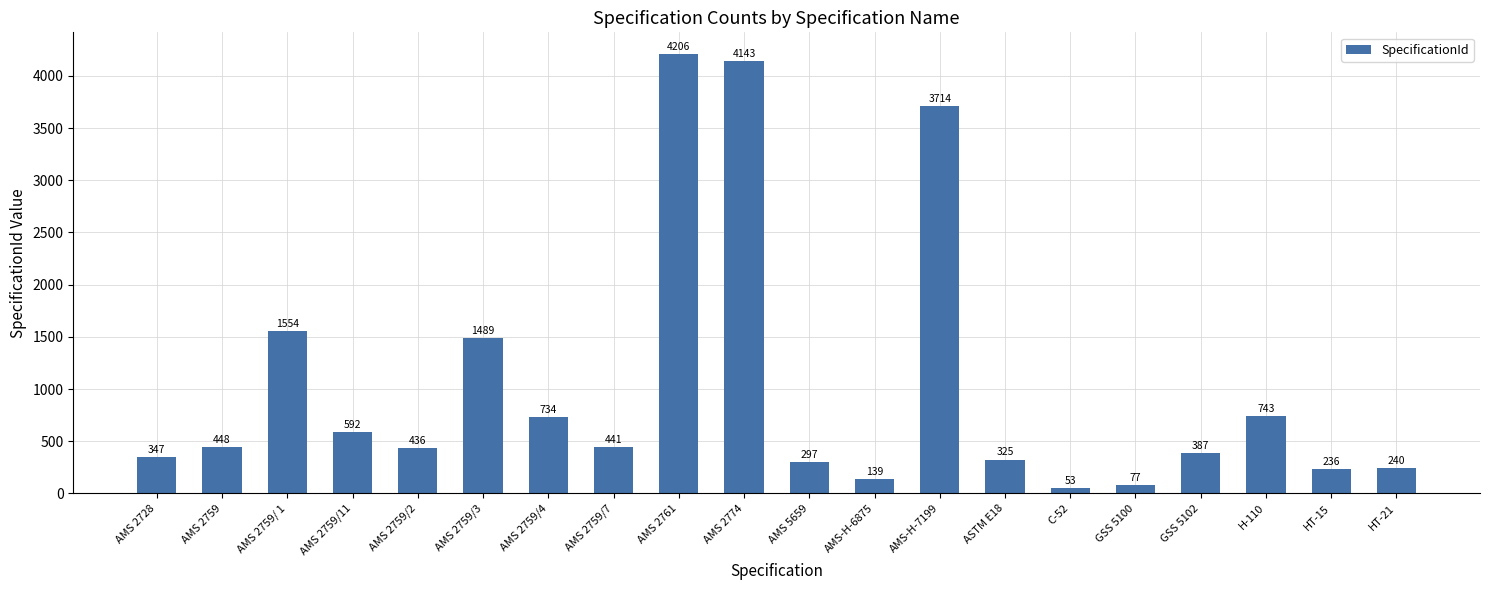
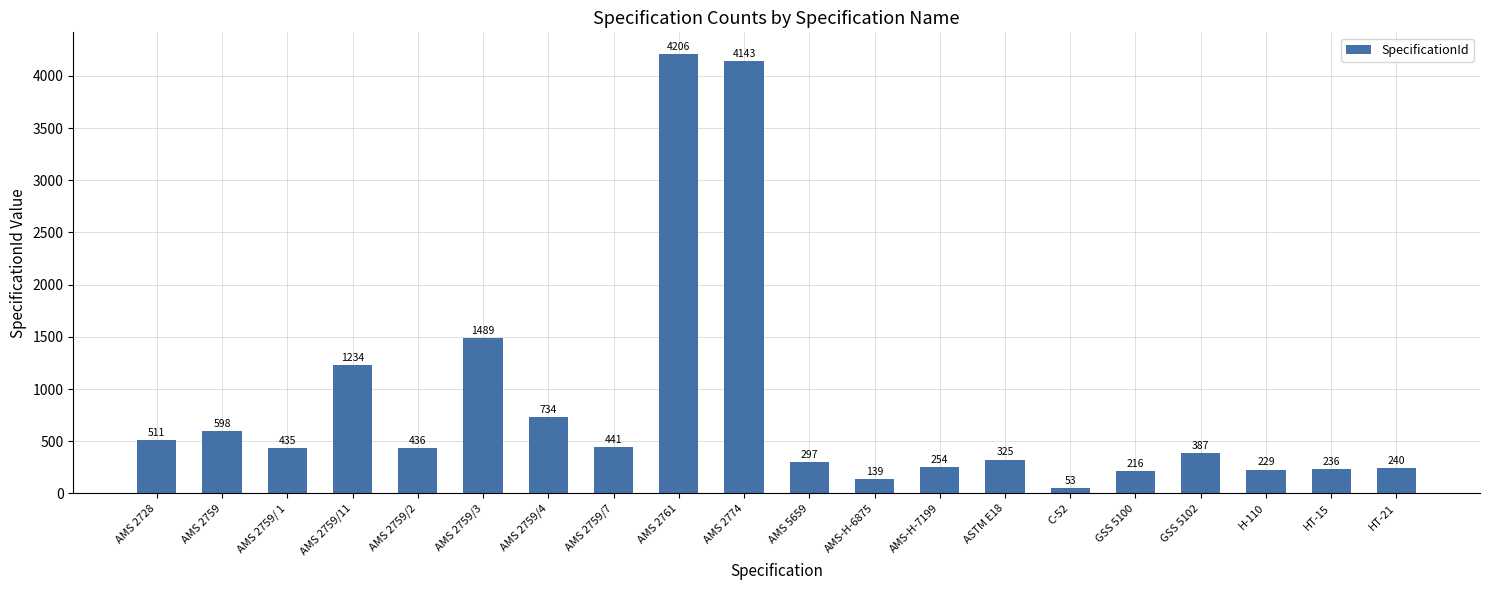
  {
-   "AMS 2728": 347,
-   "AMS 2759": 448,
-   "AMS 2759/ 1": 1554,
-   "AMS 2759/11": 592,
+   "AMS 2728": 511,
+   "AMS 2759": 598,
+   "AMS 2759/ 1": 435,
+   "AMS 2759/11": 1234,
    "AMS 2759/2": 436,
    "AMS 2759/3": 1489,
    "AMS 2759/4": 734,
    "AMS 2759/7": 441,
    "AMS 2761": 4206,
    "AMS 2774": 4143,
    "AMS 5659": 297,
    "AMS-H-6875": 139,
-   "AMS-H-7199": 3714,
+   "AMS-H-7199": 254,
    "ASTM E18": 325,
    "C-52": 53,
-   "GSS 5100": 77,
+   "GSS 5100": 216,
    "GSS 5102": 387,
-   "H-110": 743,
+   "H-110": 229,
    "HT-15": 236,
    "HT-21": 240
  }
